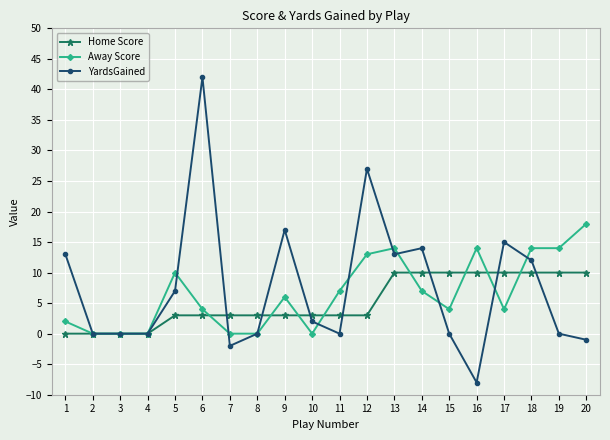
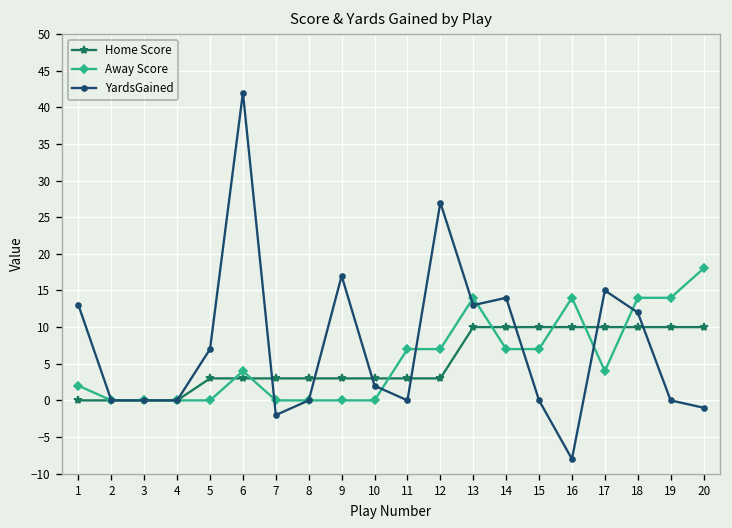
  {
    "Away Score": {
      "1": 2,
-     "5": 10,
+     "5": 0,
      "6": 4,
      "7": 0,
-     "9": 6,
+     "9": 0,
      "10": 0,
      "11": 7,
-     "12": 13,
+     "12": 7,
      "13": 14,
      "14": 7,
-     "15": 4,
+     "15": 7,
      "16": 14,
      "17": 4,
      "18": 14,
      "19": 14,
      "20": 18
    }
  }
